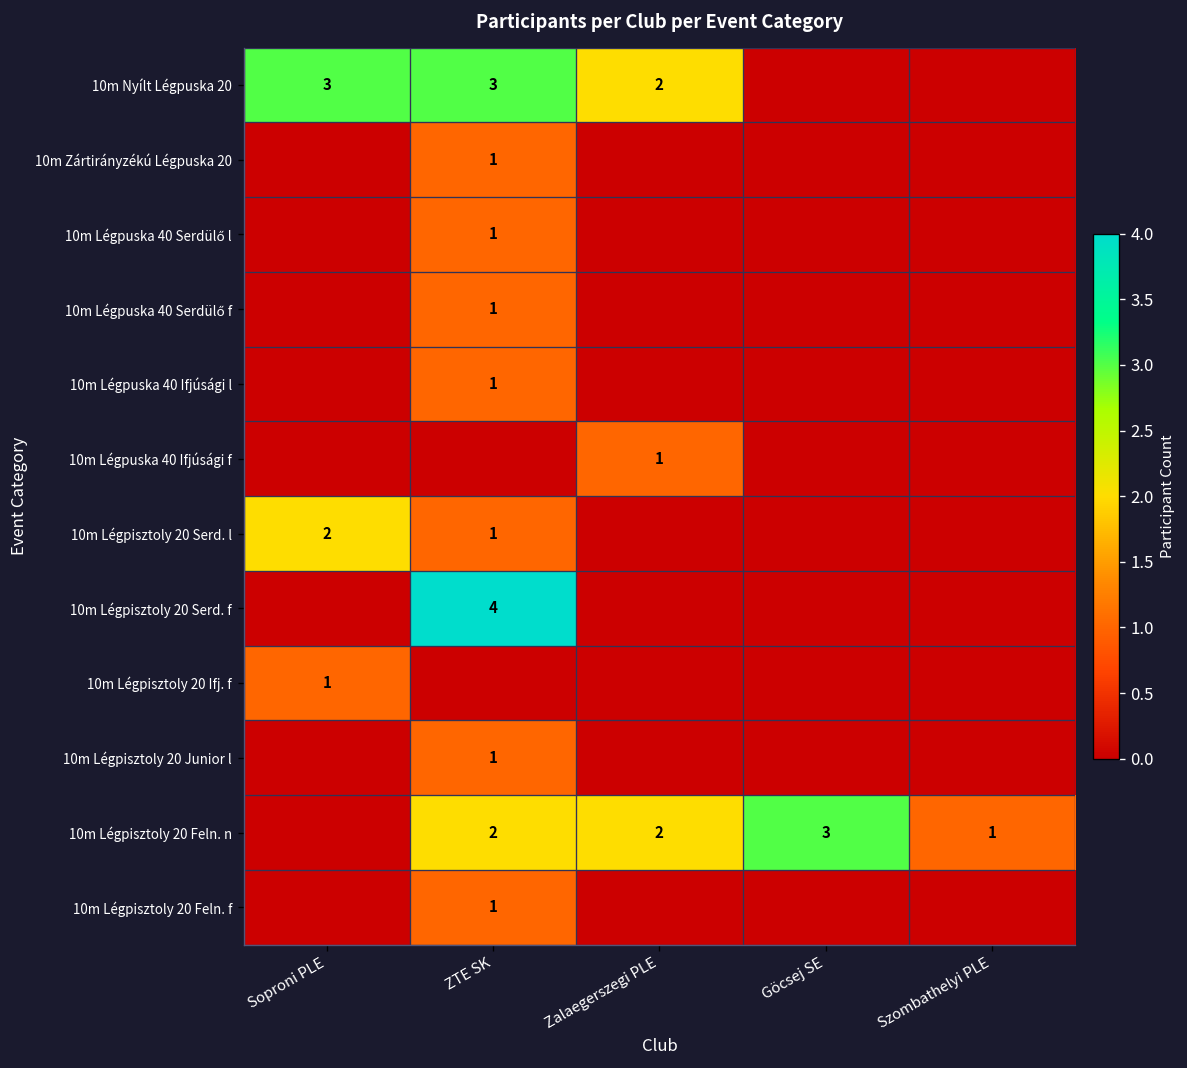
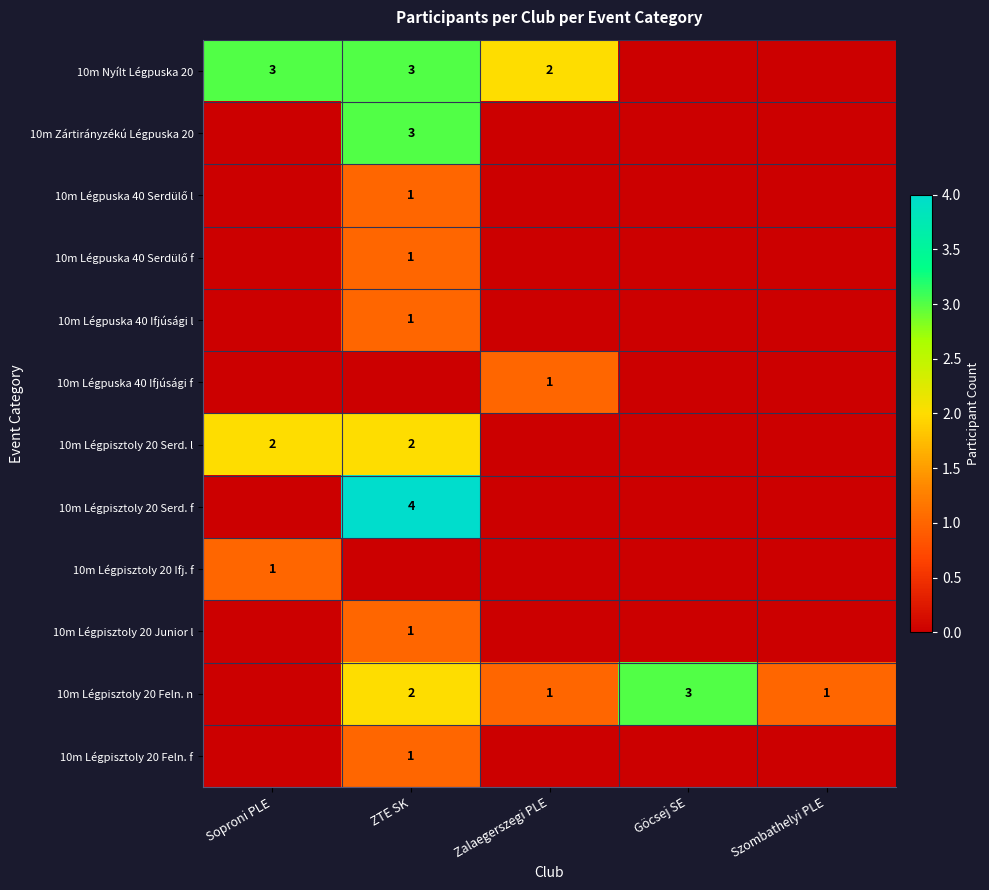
  {
    "10m Nyílt Légpuska 20": {
      "Soproni PLE": 3,
      "ZTE SK": 3,
      "Zalaegerszegi PLE": 2
    },
    "10m Zártirányzékú Légpuska 20": {
-     "ZTE SK": 1
+     "ZTE SK": 3
    },
    "10m Légpuska 40 Serdülő l": {
      "ZTE SK": 1
    },
    "10m Légpuska 40 Serdülő f": {
      "ZTE SK": 1
    },
    "10m Légpuska 40 Ifjúsági l": {
      "ZTE SK": 1
    },
    "10m Légpuska 40 Ifjúsági f": {
      "Zalaegerszegi PLE": 1
    },
    "10m Légpisztoly 20 Serd. l": {
      "Soproni PLE": 2,
-     "ZTE SK": 1
+     "ZTE SK": 2
    },
    "10m Légpisztoly 20 Serd. f": {
      "ZTE SK": 4
    },
    "10m Légpisztoly 20 Ifj. f": {
      "Soproni PLE": 1
    },
    "10m Légpisztoly 20 Junior l": {
      "ZTE SK": 1
    },
    "10m Légpisztoly 20 Feln. n": {
      "ZTE SK": 2,
-     "Zalaegerszegi PLE": 2,
+     "Zalaegerszegi PLE": 1,
      "Göcsej SE": 3,
      "Szombathelyi PLE": 1
    },
    "10m Légpisztoly 20 Feln. f": {
      "ZTE SK": 1
    }
  }
